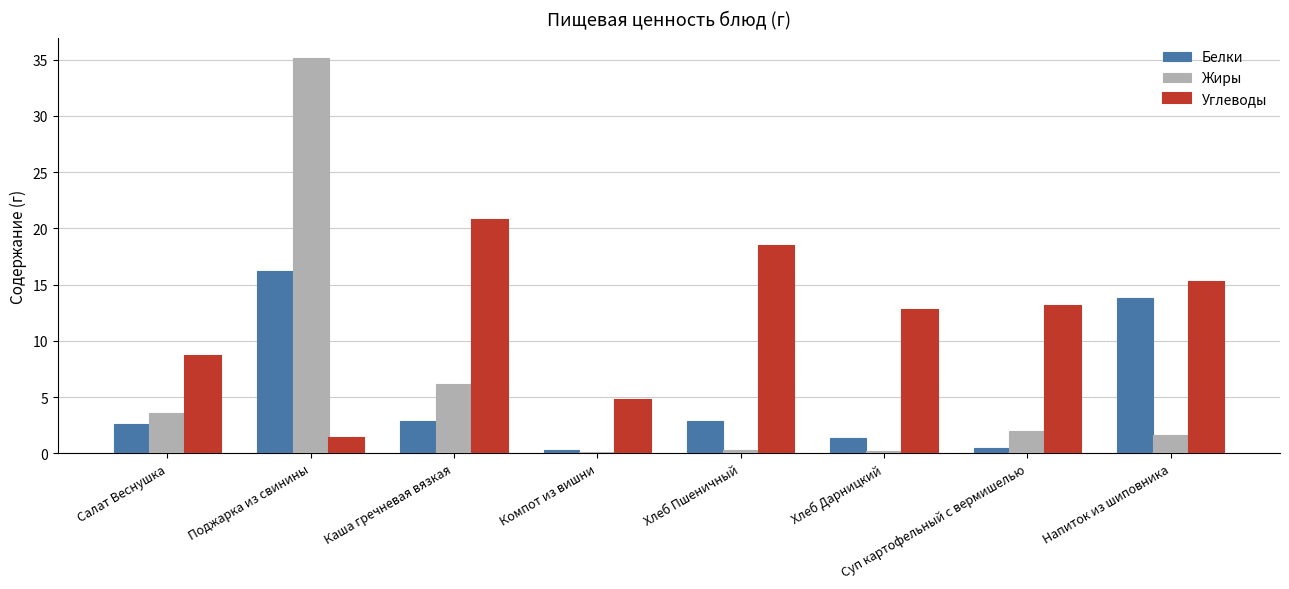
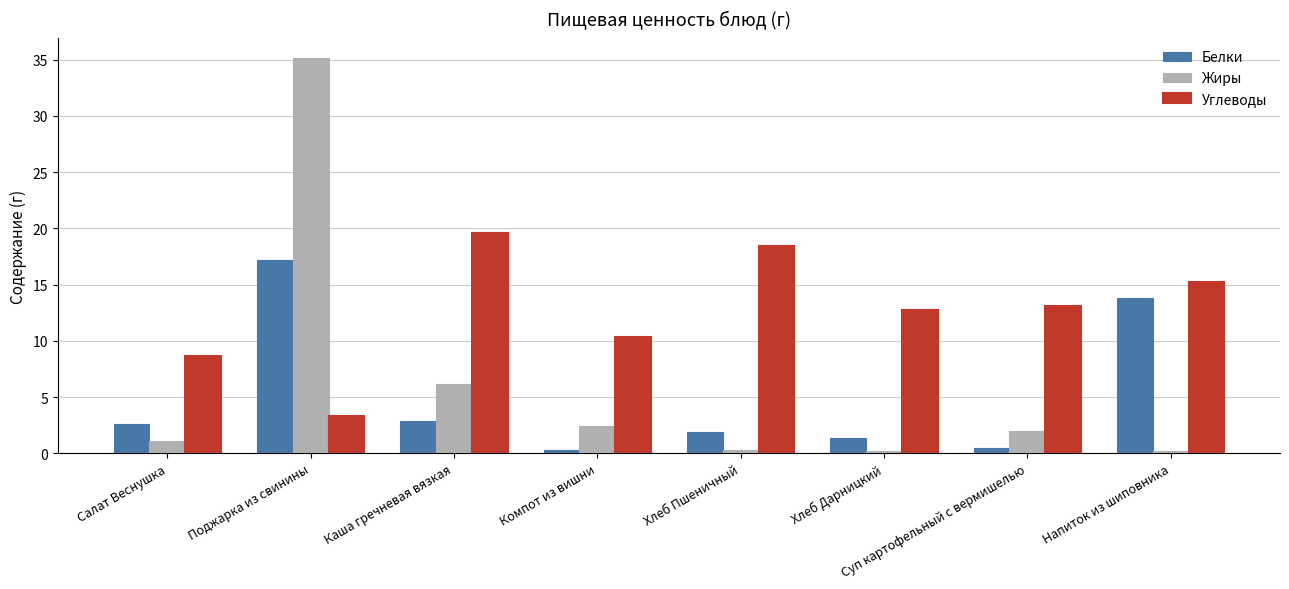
  {
    "Белки": {
      "Салат Веснушка": 2.6,
-     "Поджарка из свинины": 16.2,
+     "Поджарка из свинины": 17.2,
      "Каша гречневая вязкая": 2.8,
      "Компот из вишни": 0.3,
-     "Хлеб Пшеничный": 2.9,
+     "Хлеб Пшеничный": 1.9,
      "Хлеб Дарницкий": 1.3,
      "Суп картофельный с вермишелью": 0.5,
      "Напиток из шиповника": 13.8
    },
    "Жиры": {
-     "Салат Веснушка": 3.6,
+     "Салат Веснушка": 1.1,
      "Поджарка из свинины": 35.2,
      "Каша гречневая вязкая": 6.1,
-     "Компот из вишни": 0.1,
+     "Компот из вишни": 2.4,
      "Хлеб Пшеничный": 0.3,
      "Хлеб Дарницкий": 0.2,
      "Суп картофельный с вермишелью": 2.0,
-     "Напиток из шиповника": 1.6
+     "Напиток из шиповника": 0.2
    },
    "Углеводы": {
      "Салат Веснушка": 8.6,
-     "Поджарка из свинины": 1.3,
-     "Каша гречневая вязкая": 20.7,
-     "Компот из вишни": 4.7,
+     "Поджарка из свинины": 3.3,
+     "Каша гречневая вязкая": 19.6,
+     "Компот из вишни": 10.3,
      "Хлеб Пшеничный": 18.5,
      "Хлеб Дарницкий": 12.8,
      "Суп картофельный с вермишелью": 13.1,
      "Напиток из шиповника": 15.2
    }
  }
